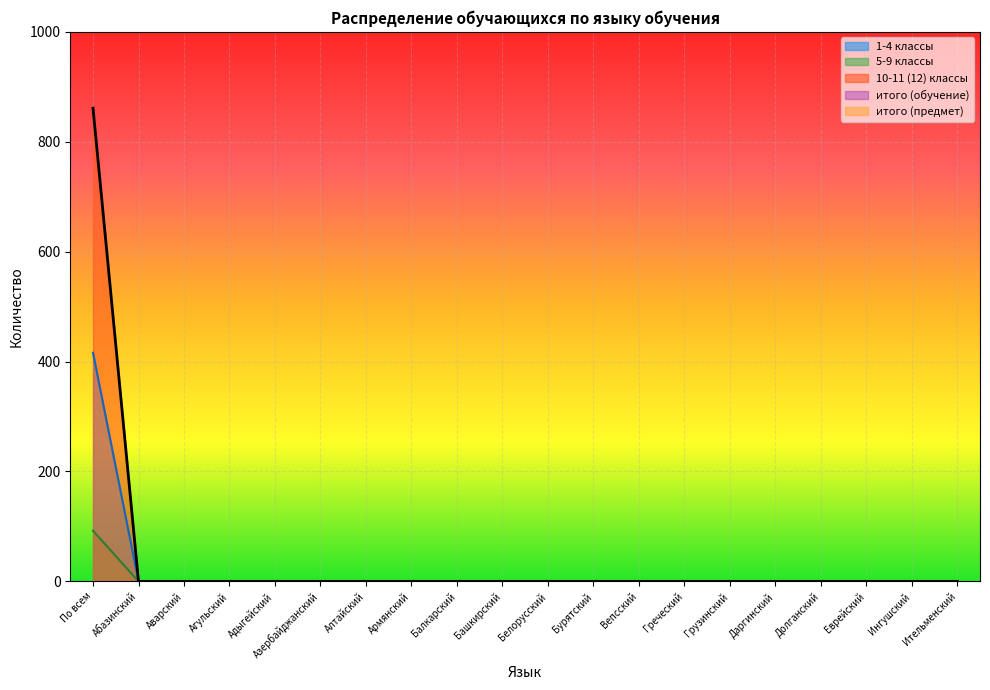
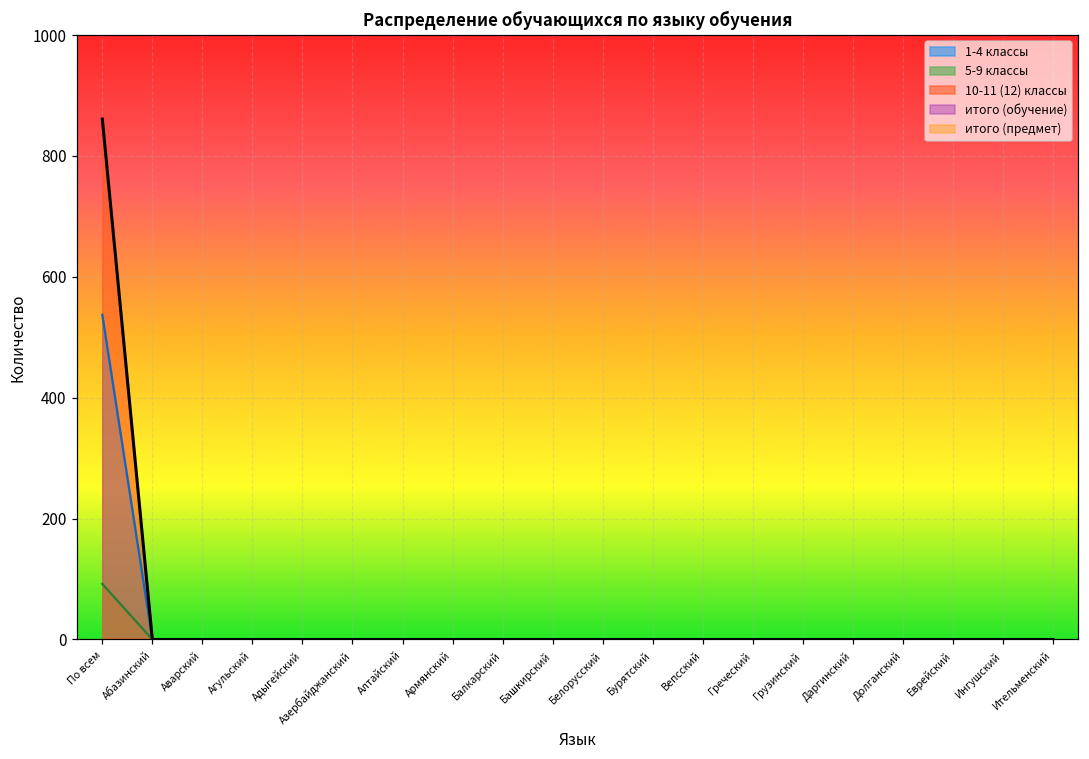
  {
    "1-4 классы": {
-     "По всем": 420
+     "По всем": 540
    },
    "5-9 классы": {
      "По всем": 90
    },
    "10-11 (12) классы": {
      "По всем": 860
    },
    "итого (предмет)": {
      "По всем": 0
    }
  }
